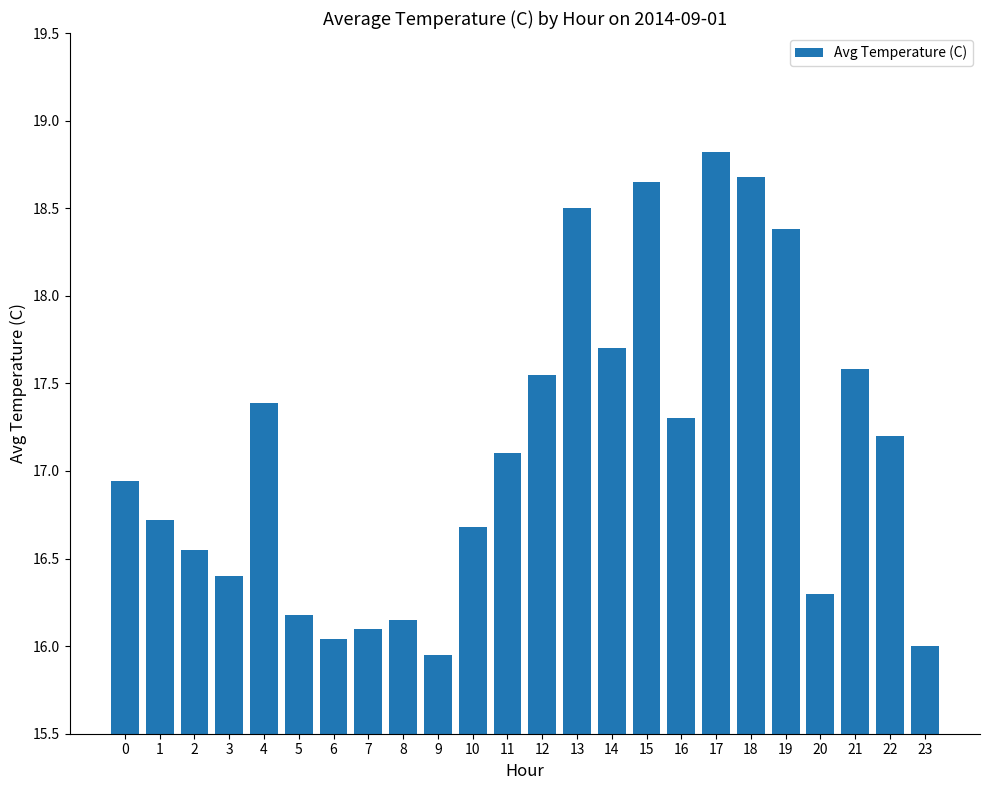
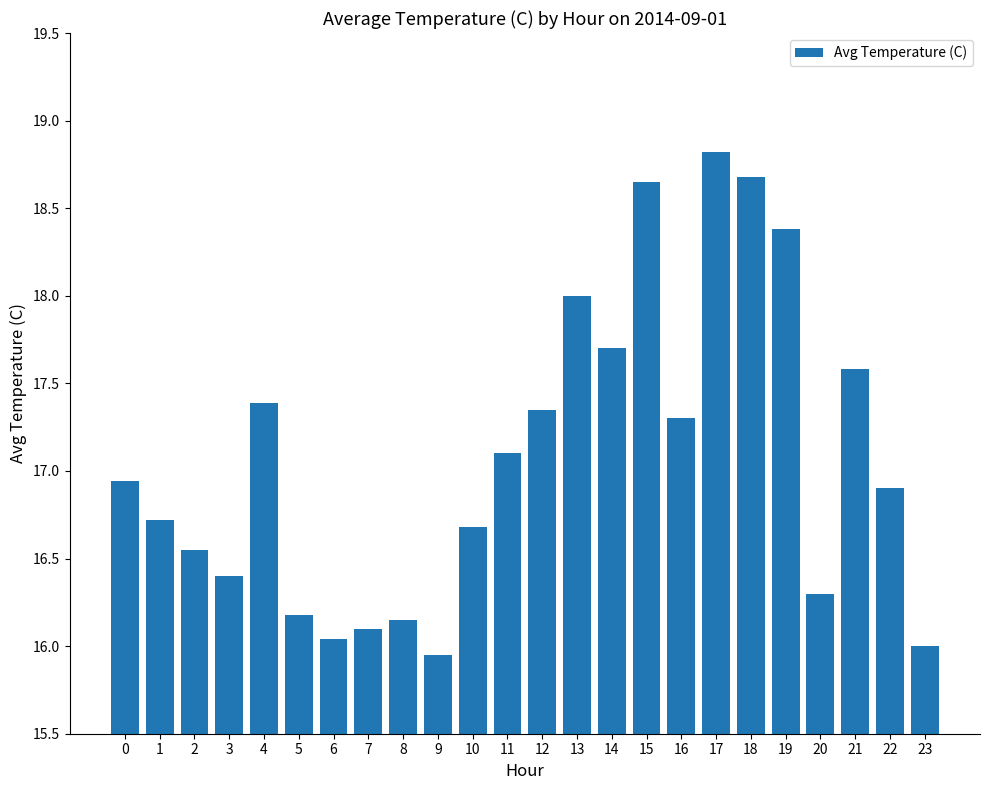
  {
    "0": 16.94,
    "1": 16.72,
    "2": 16.55,
    "3": 16.40,
    "4": 17.39,
    "5": 16.18,
    "6": 16.04,
    "7": 16.10,
    "8": 16.15,
    "9": 15.95,
    "10": 16.68,
    "11": 17.10,
-   "12": 17.55,
-   "13": 18.5,
+   "12": 17.35,
+   "13": 18.0,
    "14": 17.70,
    "15": 18.65,
    "16": 17.30,
    "17": 18.82,
    "18": 18.68,
    "19": 18.38,
    "20": 16.30,
    "21": 17.58,
-   "22": 17.2,
+   "22": 16.9,
    "23": 16.00
  }
